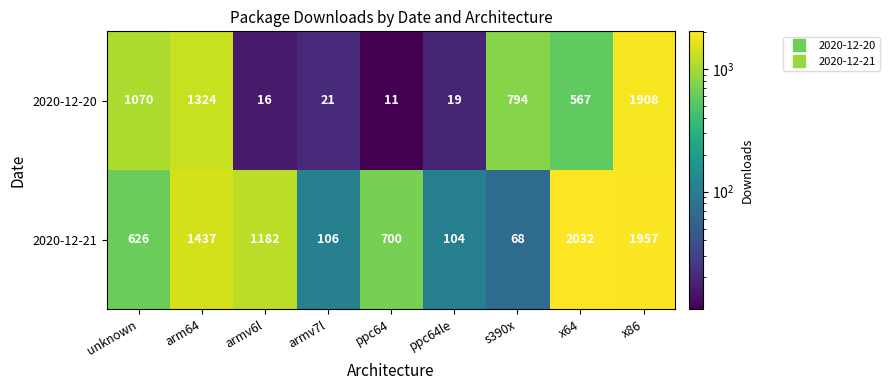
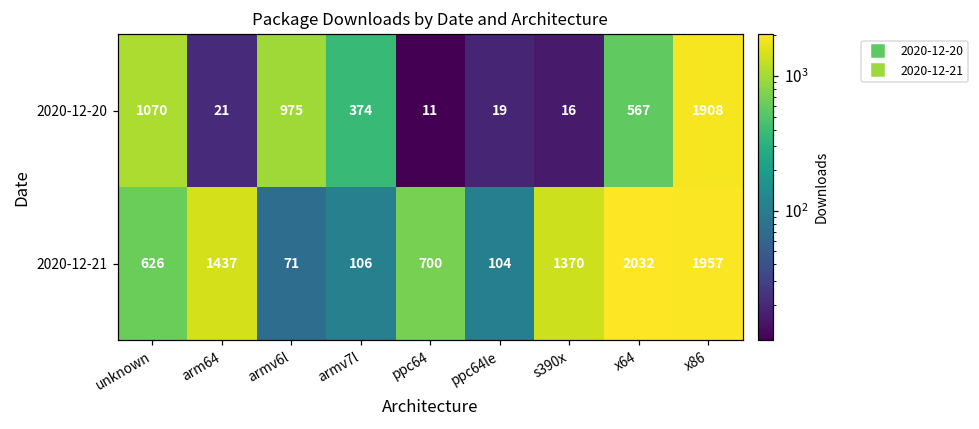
  {
    "2020-12-20": {
      "unknown": 1070,
-     "arm64": 1324,
-     "armv6l": 16,
-     "armv7l": 21,
+     "arm64": 21,
+     "armv6l": 975,
+     "armv7l": 374,
      "ppc64": 11,
      "ppc64le": 19,
-     "s390x": 794,
+     "s390x": 16,
      "x64": 567,
      "x86": 1908
    },
    "2020-12-21": {
      "unknown": 626,
      "arm64": 1437,
-     "armv6l": 1182,
+     "armv6l": 71,
      "armv7l": 106,
      "ppc64": 700,
      "ppc64le": 104,
-     "s390x": 68,
+     "s390x": 1370,
      "x64": 2032,
      "x86": 1957
    }
  }
